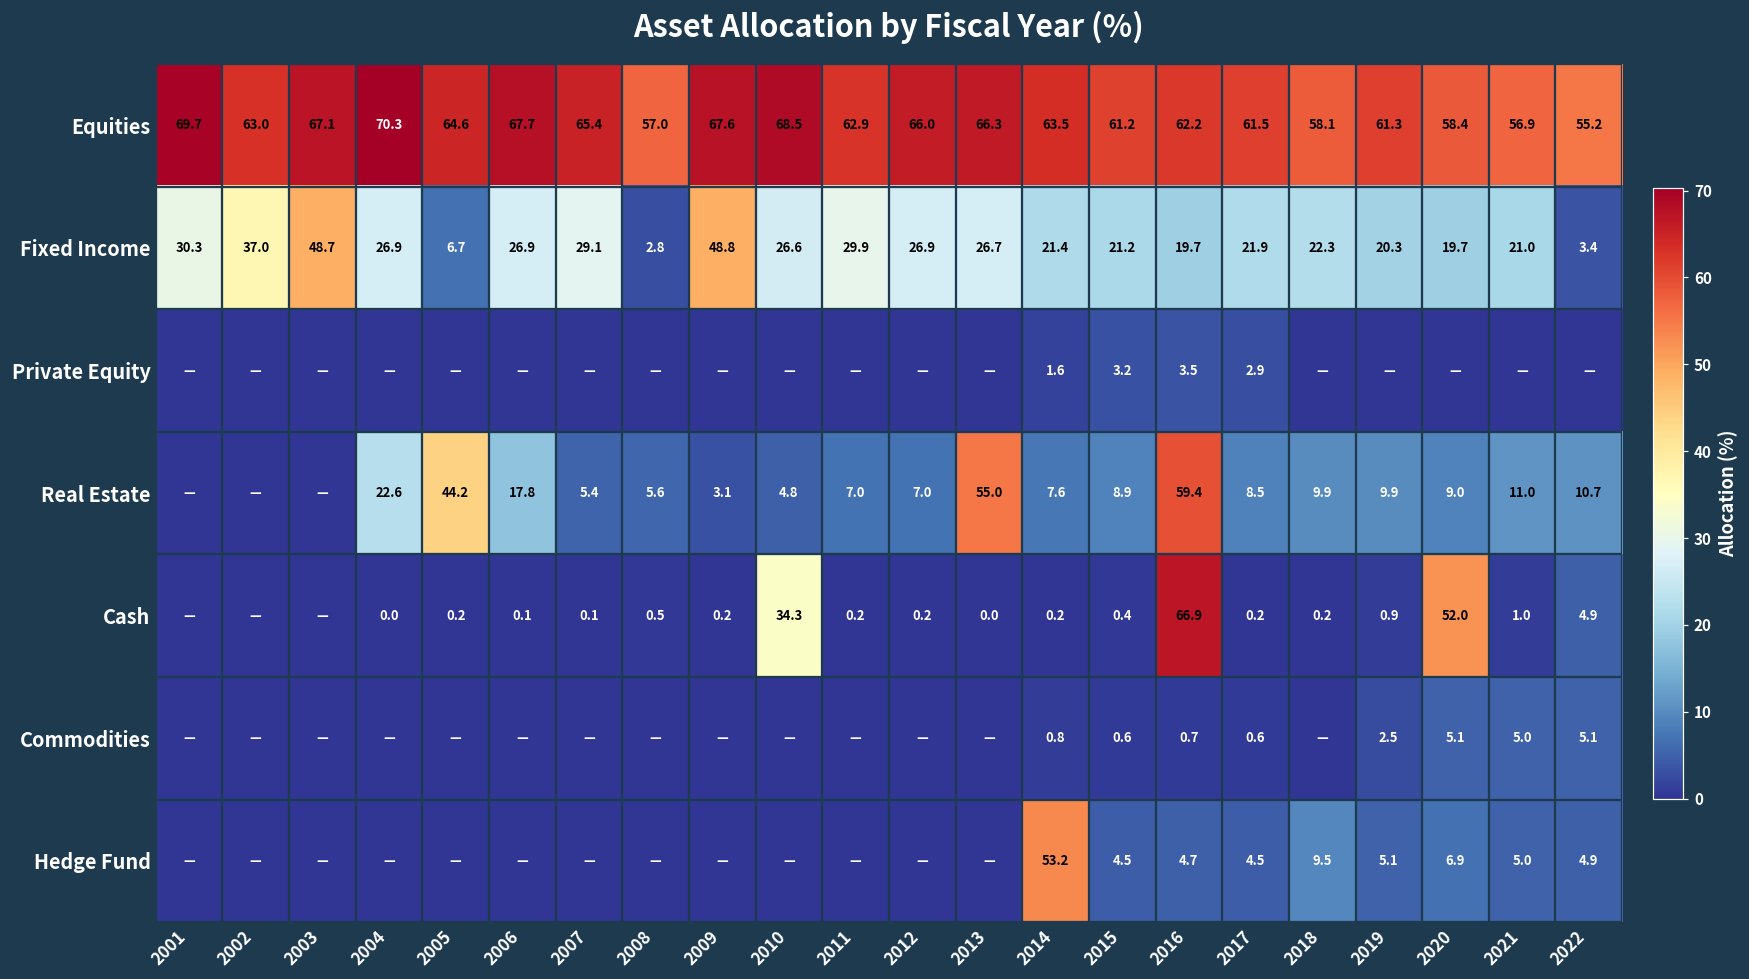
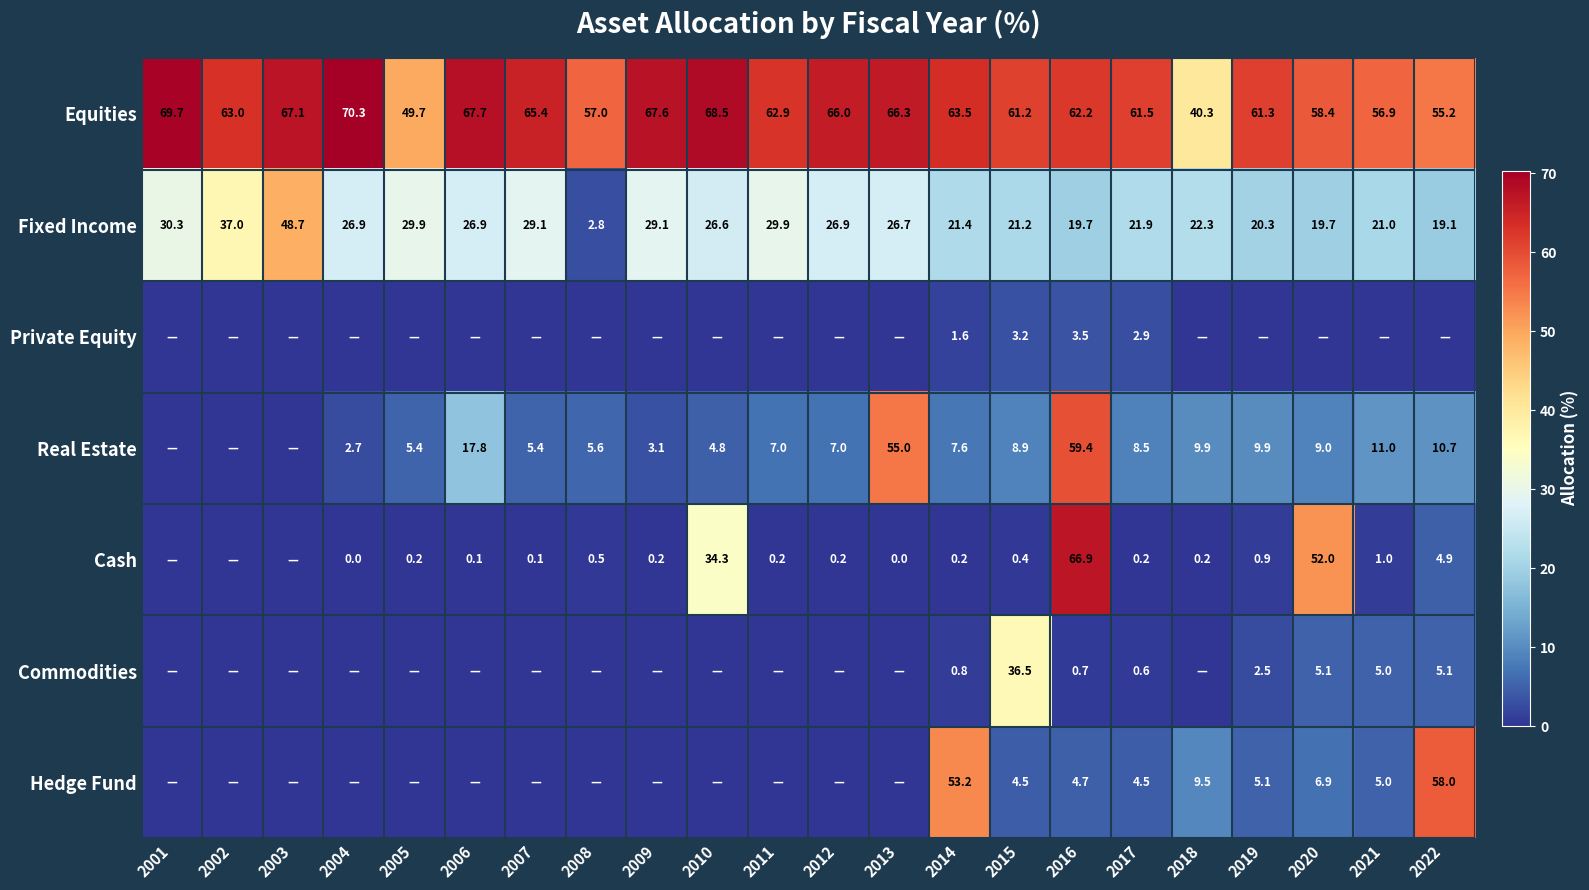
  {
    "Equities": {
      "2001": 69.7,
      "2002": 63.0,
      "2003": 67.1,
      "2004": 70.3,
-     "2005": 64.6,
+     "2005": 49.7,
      "2006": 67.7,
      "2007": 65.4,
      "2008": 57.0,
      "2009": 67.6,
      "2010": 68.5,
      "2011": 62.9,
      "2012": 66.0,
      "2013": 66.3,
      "2014": 63.5,
      "2015": 61.2,
      "2016": 62.2,
      "2017": 61.5,
-     "2018": 58.1,
+     "2018": 40.3,
      "2019": 61.3,
      "2020": 58.4,
      "2021": 56.9,
      "2022": 55.2
    },
    "Fixed Income": {
      "2001": 30.3,
      "2002": 37.0,
      "2003": 48.7,
      "2004": 26.9,
-     "2005": 6.7,
+     "2005": 29.9,
      "2006": 26.9,
      "2007": 29.1,
      "2008": 2.8,
-     "2009": 48.8,
+     "2009": 29.1,
      "2010": 26.6,
      "2011": 29.9,
      "2012": 26.9,
      "2013": 26.7,
      "2014": 21.4,
      "2015": 21.2,
      "2016": 19.7,
      "2017": 21.9,
      "2018": 22.3,
      "2019": 20.3,
      "2020": 19.7,
      "2021": 21.0,
-     "2022": 3.4
+     "2022": 19.1
    },
    "Private Equity": {
      "2014": 1.6,
      "2015": 3.2,
      "2016": 3.5,
      "2017": 2.9
    },
    "Real Estate": {
-     "2004": 22.6,
-     "2005": 44.2,
+     "2004": 2.7,
+     "2005": 5.4,
      "2006": 17.8,
      "2007": 5.4,
      "2008": 5.6,
      "2009": 3.1,
      "2010": 4.8,
      "2011": 7.0,
      "2012": 7.0,
      "2013": 55.0,
      "2014": 7.6,
      "2015": 8.9,
      "2016": 59.4,
      "2017": 8.5,
      "2018": 9.9,
      "2019": 9.9,
      "2020": 9.0,
      "2021": 11.0,
      "2022": 10.7
    },
    "Cash": {
      "2004": 0.0,
      "2005": 0.2,
      "2006": 0.1,
      "2007": 0.1,
      "2008": 0.5,
      "2009": 0.2,
      "2010": 34.3,
      "2011": 0.2,
      "2012": 0.2,
      "2013": 0.0,
      "2014": 0.2,
      "2015": 0.4,
      "2016": 66.9,
      "2017": 0.2,
      "2018": 0.2,
      "2019": 0.9,
      "2020": 52.0,
      "2021": 1.0,
      "2022": 4.9
    },
    "Commodities": {
      "2014": 0.8,
-     "2015": 0.6,
+     "2015": 36.5,
      "2016": 0.7,
      "2017": 0.6,
      "2019": 2.5,
      "2020": 5.1,
      "2021": 5.0,
      "2022": 5.1
    },
    "Hedge Fund": {
      "2014": 53.2,
      "2015": 4.5,
      "2016": 4.7,
      "2017": 4.5,
      "2018": 9.5,
      "2019": 5.1,
      "2020": 6.9,
      "2021": 5.0,
-     "2022": 4.9
+     "2022": 58.0
    }
  }
